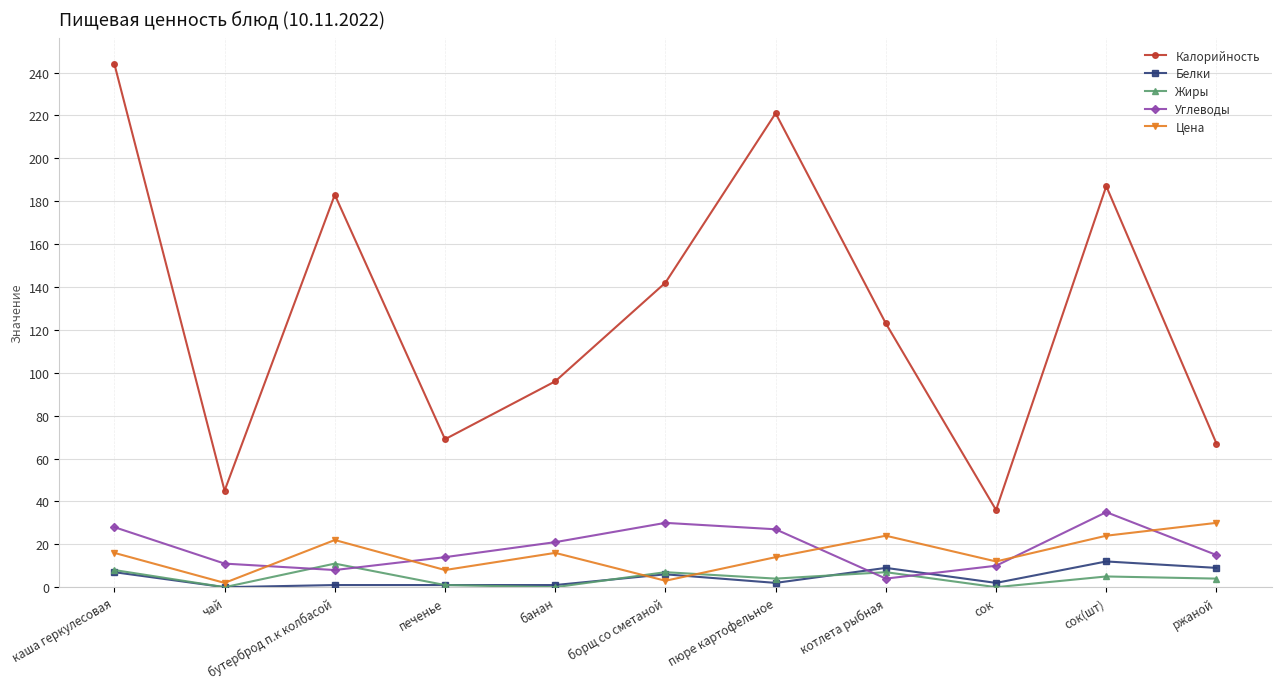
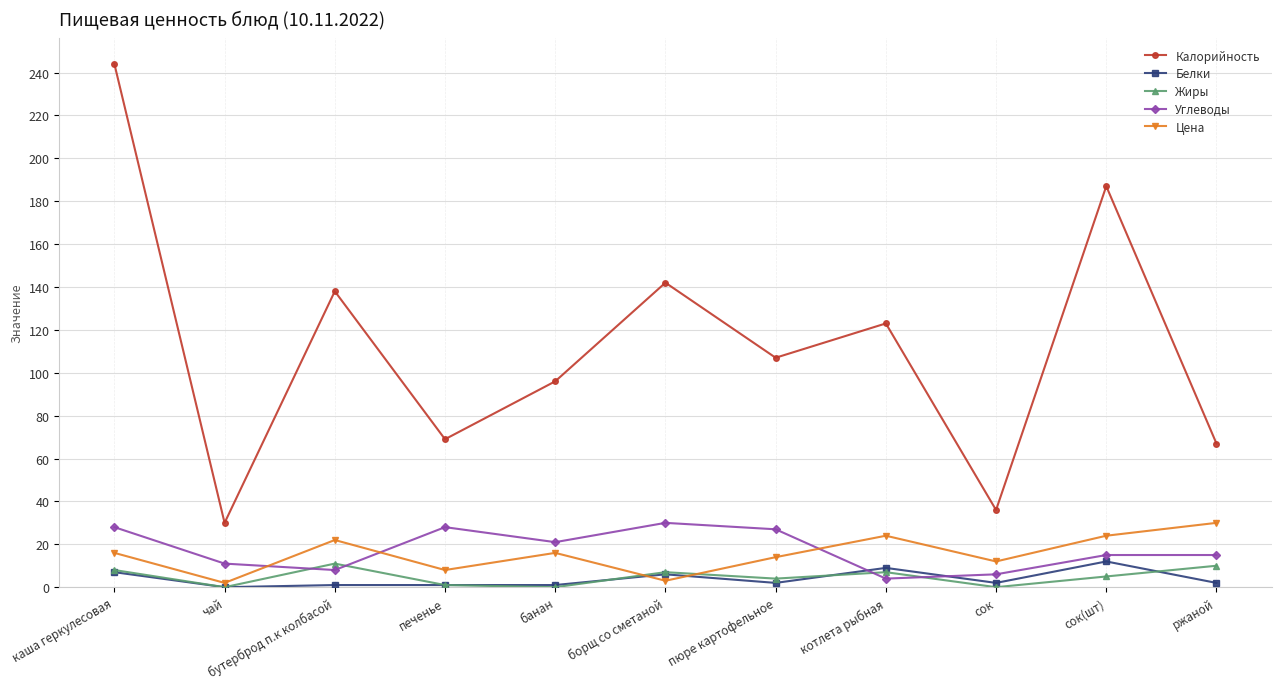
  {
    "Калорийность": {
      "каша геркулесовая": 244,
-     "чай": 45,
-     "бутерброд п.к колбасой": 183,
+     "чай": 30,
+     "бутерброд п.к колбасой": 138,
      "печенье": 69,
      "банан": 96,
      "борщ со сметаной": 142,
-     "пюре картофельное": 221,
+     "пюре картофельное": 107,
      "котлета рыбная": 123,
      "сок": 36,
      "сок(шт)": 187,
      "ржаной": 67
    },
    "Белки": {
      "бутерброд п.к колбасой": 1,
      "пюре картофельное": 2,
      "котлета рыбная": 9,
      "сок": 2,
      "сок(шт)": 12,
-     "ржаной": 9
+     "ржаной": 2
    },
    "Жиры": {
      "бутерброд п.к колбасой": 11,
      "пюре картофельное": 4,
      "котлета рыбная": 7,
      "сок": 0,
      "сок(шт)": 5,
-     "ржаной": 4
+     "ржаной": 10
    },
    "Углеводы": {
      "каша геркулесовая": 28,
      "чай": 11,
      "бутерброд п.к колбасой": 8,
-     "печенье": 14,
+     "печенье": 28,
      "банан": 21,
      "борщ со сметаной": 30,
      "пюре картофельное": 27,
      "котлета рыбная": 4,
-     "сок": 10,
-     "сок(шт)": 35,
+     "сок": 6,
+     "сок(шт)": 15,
      "ржаной": 15
    },
    "Цена": {
      "каша геркулесовая": 16,
      "чай": 2,
      "бутерброд п.к колбасой": 22,
      "печенье": 8,
      "банан": 16,
      "борщ со сметаной": 3,
      "пюре картофельное": 14,
      "котлета рыбная": 24,
      "сок": 12,
      "сок(шт)": 24,
      "ржаной": 30
    }
  }
